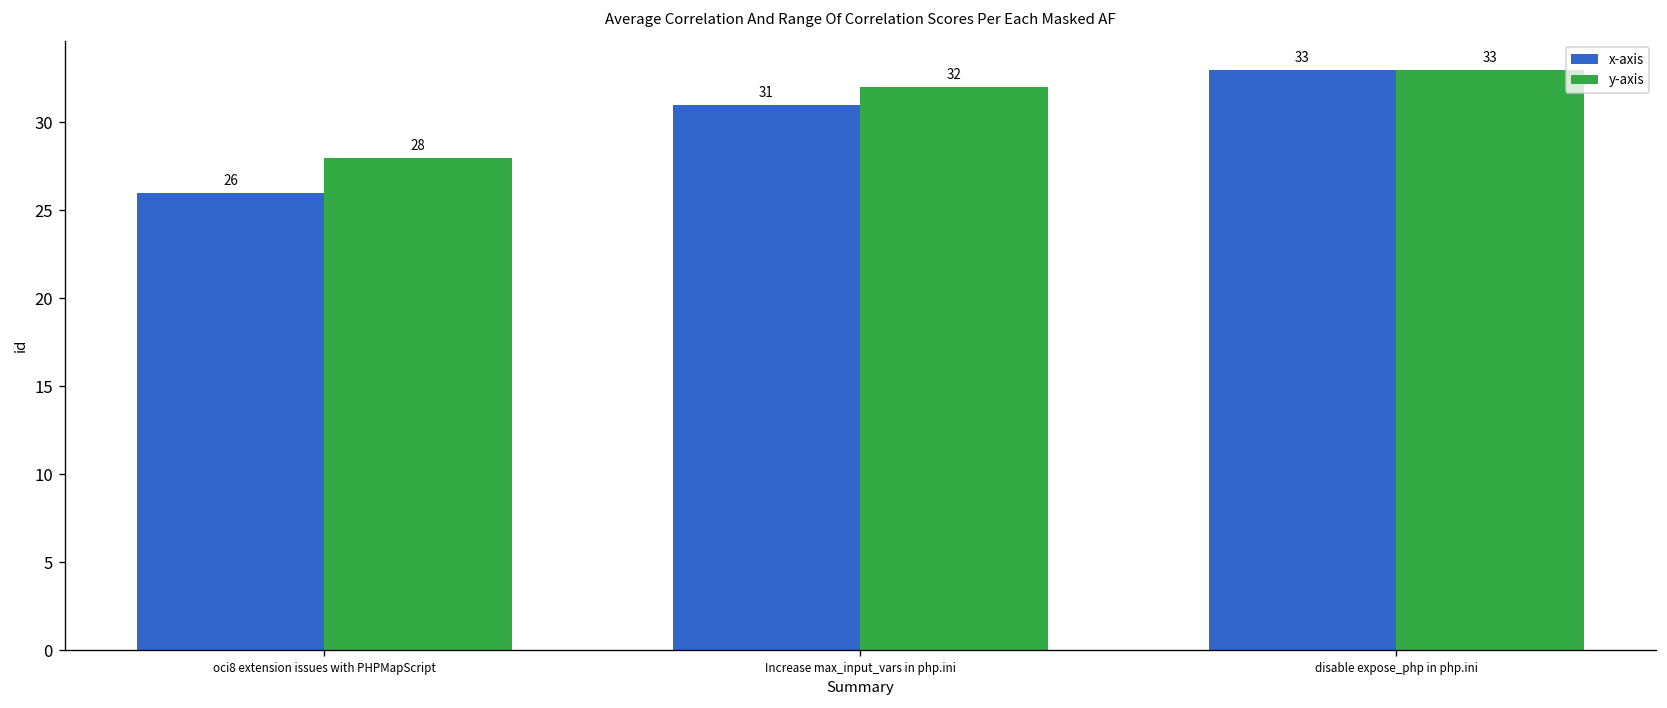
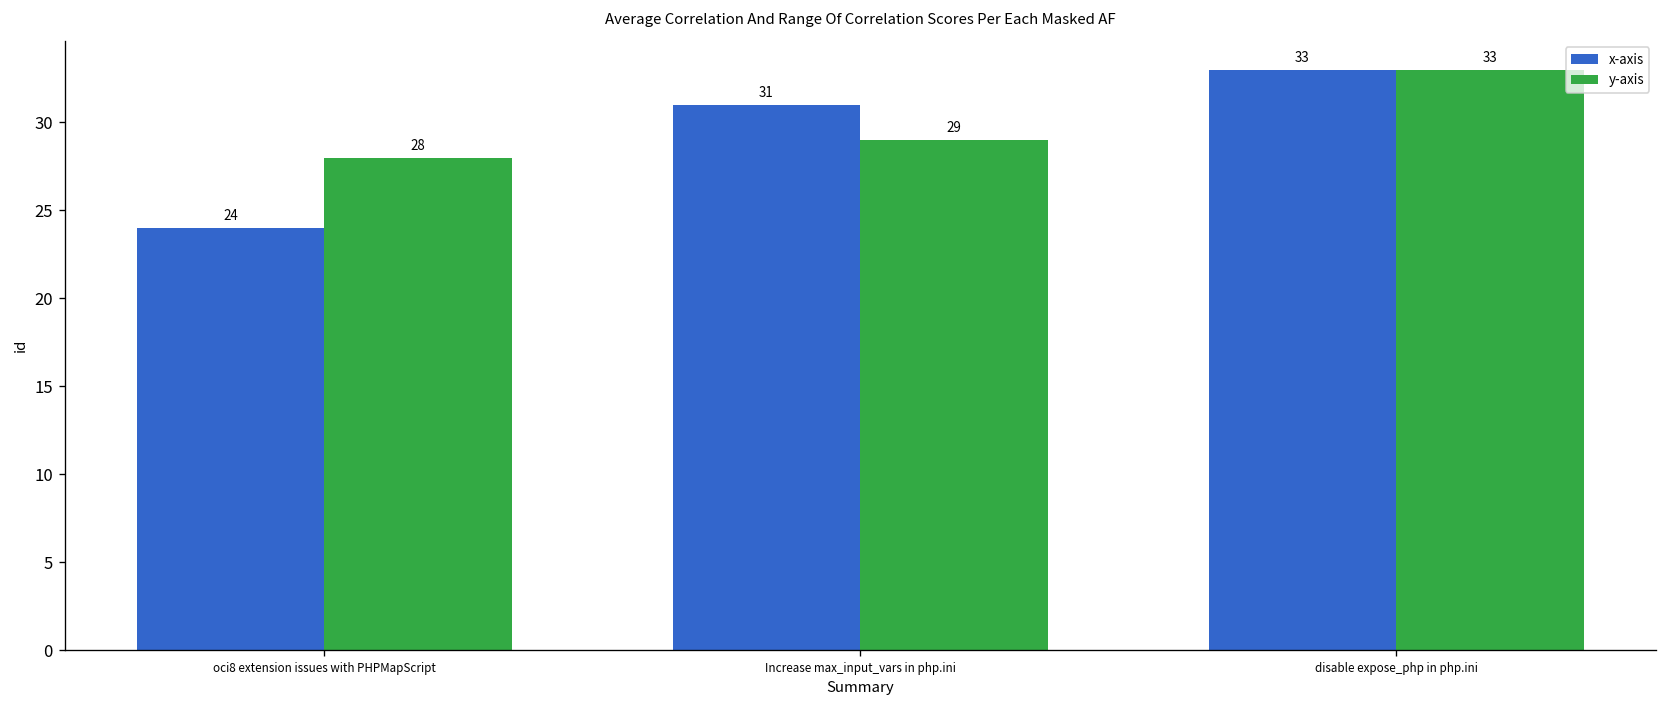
  {
    "x-axis": {
-     "oci8 extension issues with PHPMapScript": 26,
+     "oci8 extension issues with PHPMapScript": 24,
      "Increase max_input_vars in php.ini": 31,
      "disable expose_php in php.ini": 33
    },
    "y-axis": {
      "oci8 extension issues with PHPMapScript": 28,
-     "Increase max_input_vars in php.ini": 32,
+     "Increase max_input_vars in php.ini": 29,
      "disable expose_php in php.ini": 33
    }
  }
